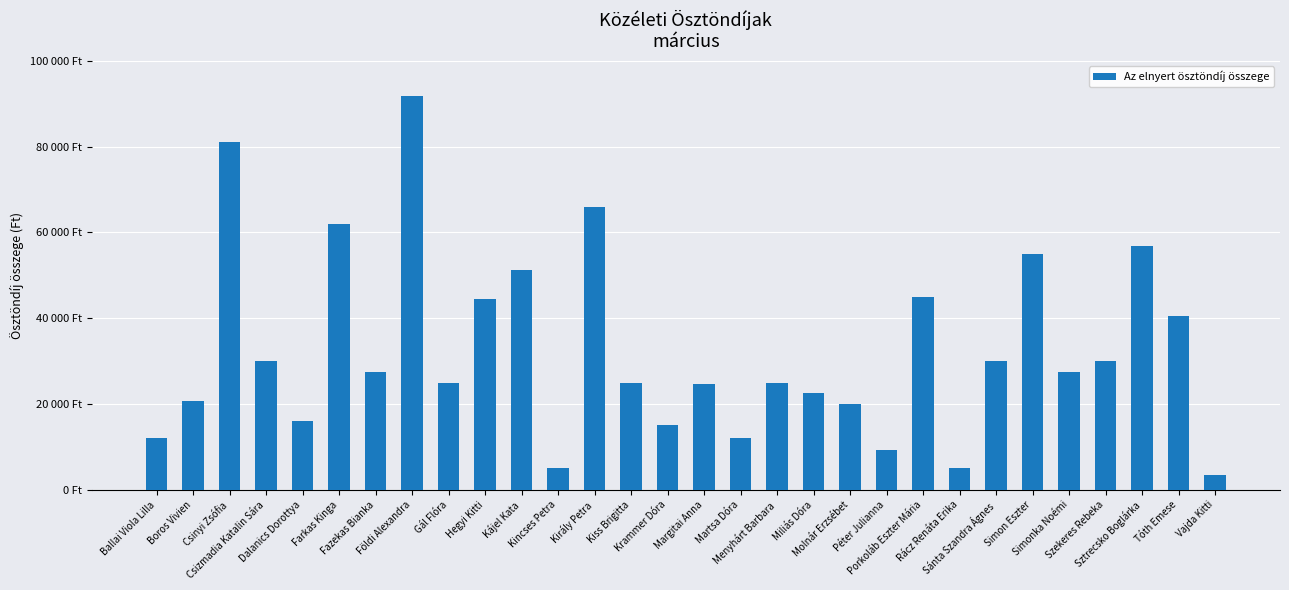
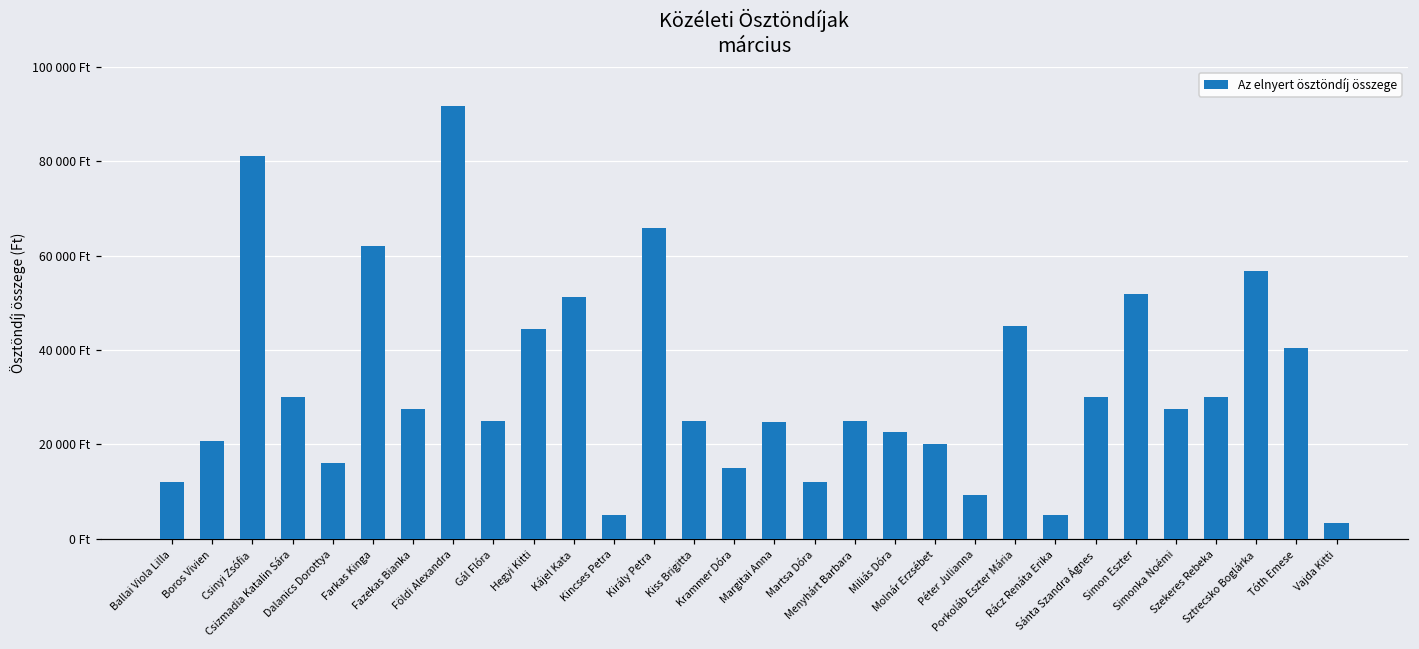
  {
    "Ballai Viola Lilla": "12000 Ft",
    "Boros Vivien": "21000 Ft",
    "Csinyi Zsófia": "81000 Ft",
    "Csizmadia Katalin Sára": "30000 Ft",
    "Dalanics Dorottya": "16000 Ft",
    "Farkas Kinga": "62000 Ft",
    "Fazekas Bianka": "28000 Ft",
    "Földi Alexandra": "92000 Ft",
    "Gál Flóra": "25000 Ft",
    "Hegyi Kitti": "44000 Ft",
    "Kájel Kata": "51000 Ft",
    "Kincses Petra": "5000 Ft",
    "Király Petra": "66000 Ft",
    "Kiss Brigitta": "25000 Ft",
    "Krammer Dóra": "15000 Ft",
    "Margitai Anna": "25000 Ft",
    "Martsa Dóra": "12000 Ft",
    "Menyhárt Barbara": "25000 Ft",
    "Miliás Dóra": "23000 Ft",
    "Molnár Erzsébet": "20000 Ft",
    "Péter Julianna": "9000 Ft",
    "Porkoláb Eszter Mária": "45000 Ft",
    "Rácz Renáta Erika": "5000 Ft",
    "Sánta Szandra Ágnes": "30000 Ft",
-   "Simon Eszter": "55000 Ft",
+   "Simon Eszter": "52000 Ft",
    "Simonka Noémi": "28000 Ft",
    "Szekeres Rebeka": "30000 Ft",
    "Sztrecsko Boglárka": "57000 Ft",
    "Tóth Emese": "40000 Ft",
    "Vajda Kitti": "3000 Ft"
  }
